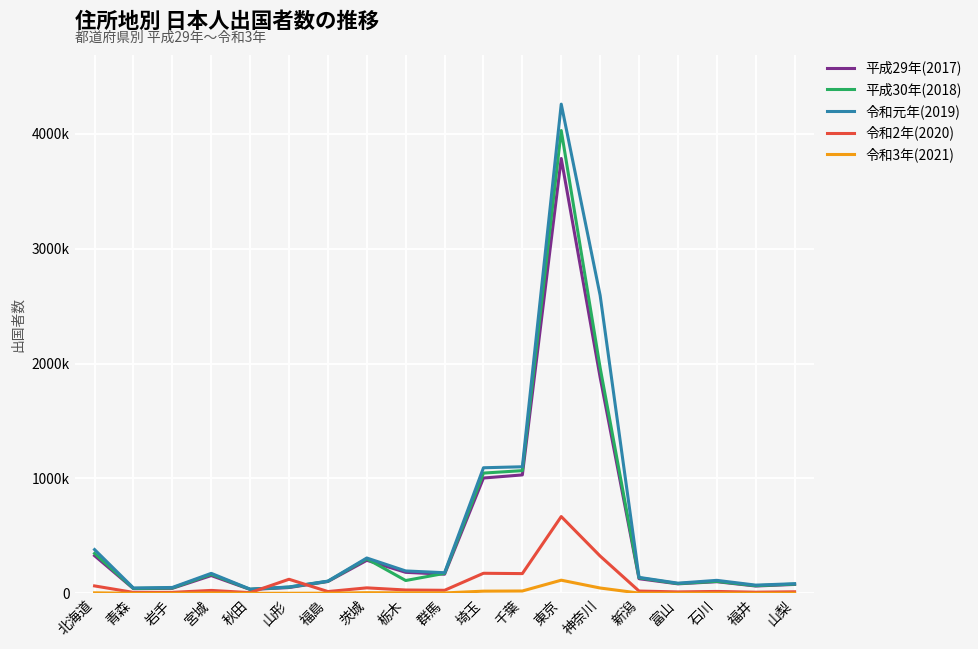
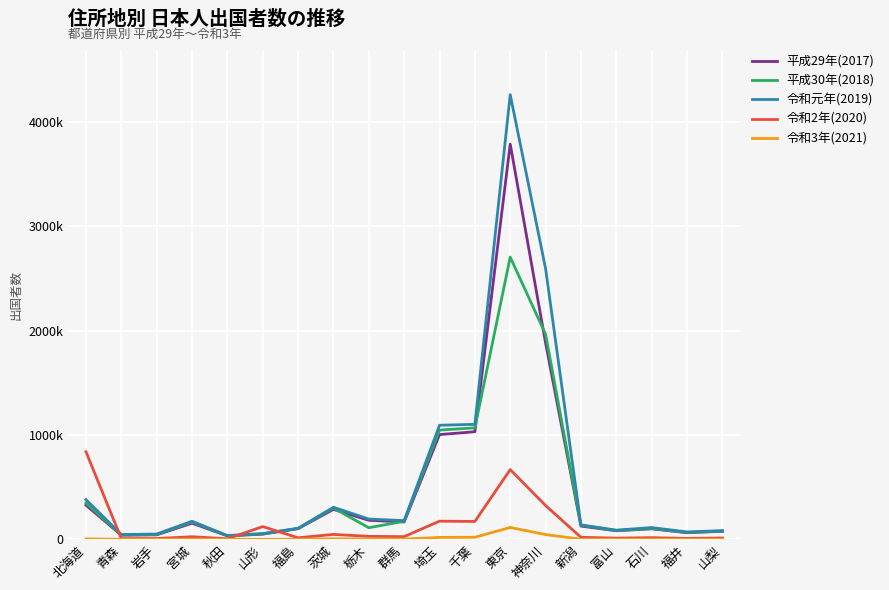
  {
    "平成29年(2017)": {
      "埼玉": 1000000,
      "千葉": 1030000,
      "東京": 3790000,
      "神奈川": 1880000
    },
    "平成30年(2018)": {
      "栃木": 110000,
      "埼玉": 1050000,
      "千葉": 1070000,
-     "東京": 4030000,
+     "東京": 2700000,
      "神奈川": 1960000
    },
    "令和元年(2019)": {
      "北海道": 380000,
      "埼玉": 1090000,
      "千葉": 1100000,
      "東京": 4260000,
      "神奈川": 2590000
    },
    "令和2年(2020)": {
-     "北海道": 60000,
+     "北海道": 840000,
      "山形": 120000,
      "茨城": 50000,
      "埼玉": 170000,
      "千葉": 170000,
      "東京": 670000,
      "神奈川": 320000
    },
    "令和3年(2021)": {
      "北海道": 0,
      "山形": 0,
      "茨城": 10000,
      "埼玉": 20000,
      "千葉": 20000,
      "東京": 110000,
      "神奈川": 50000
    }
  }
